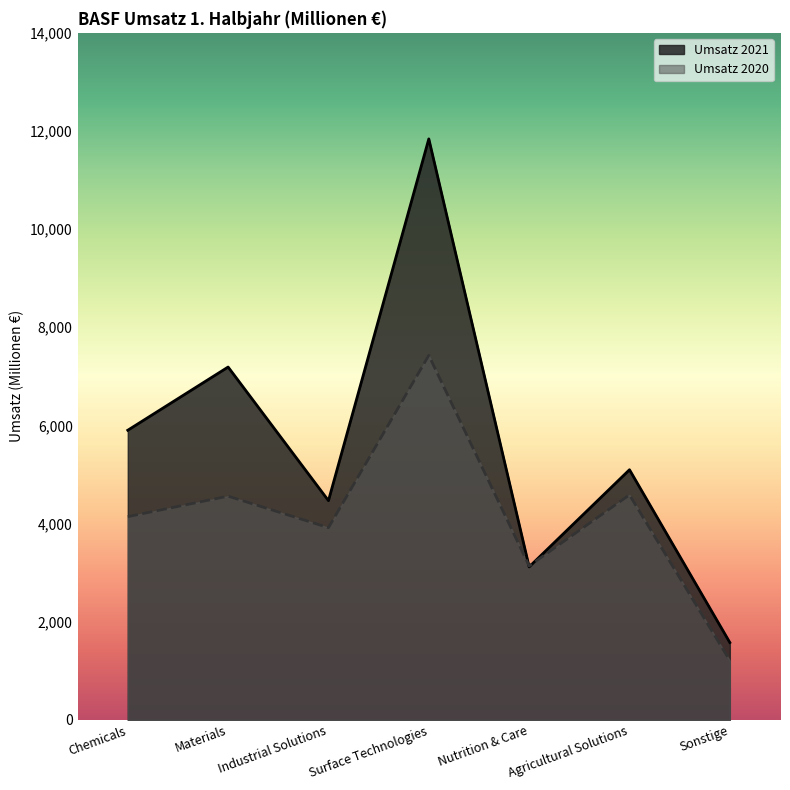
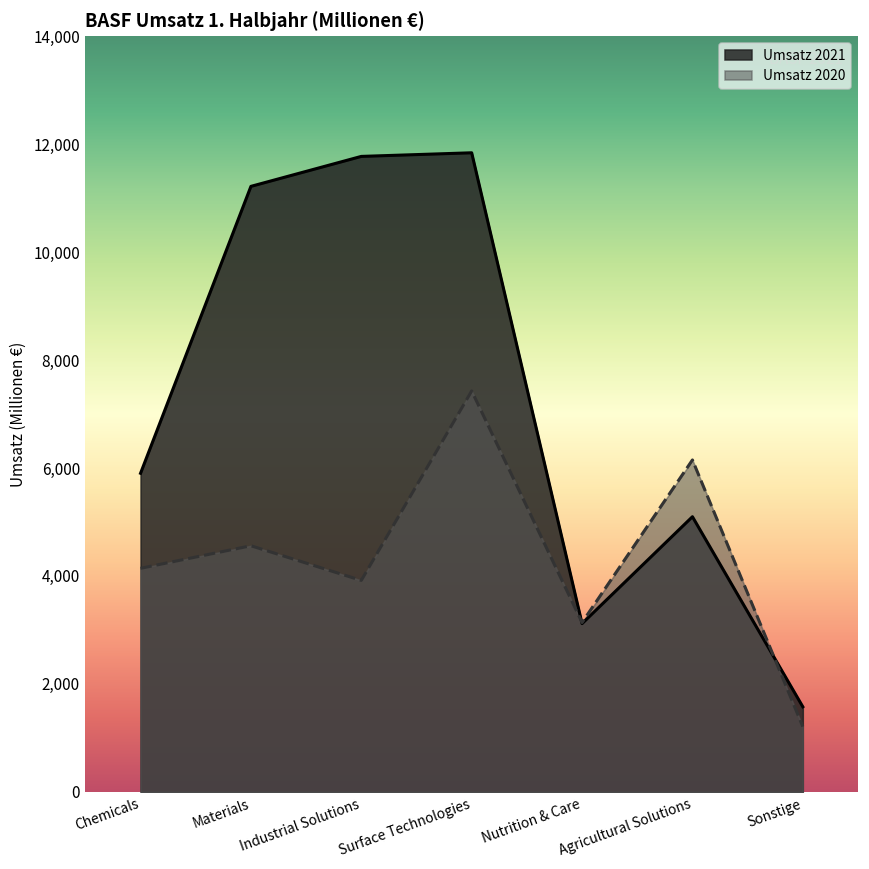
  {
    "Umsatz 2021": {
      "Chemicals": "5,900",
-     "Materials": "7,200",
-     "Industrial Solutions": "4,500",
+     "Materials": "11,200",
+     "Industrial Solutions": "11,800",
      "Surface Technologies": "11,800",
      "Agricultural Solutions": "5,100",
      "Sonstige": "1,600"
    },
    "Umsatz 2020": {
      "Chemicals": "4,100",
      "Materials": "4,600",
      "Industrial Solutions": "3,900",
      "Surface Technologies": "7,400",
-     "Agricultural Solutions": "4,600",
+     "Agricultural Solutions": "6,100",
      "Sonstige": "1,200"
    }
  }
